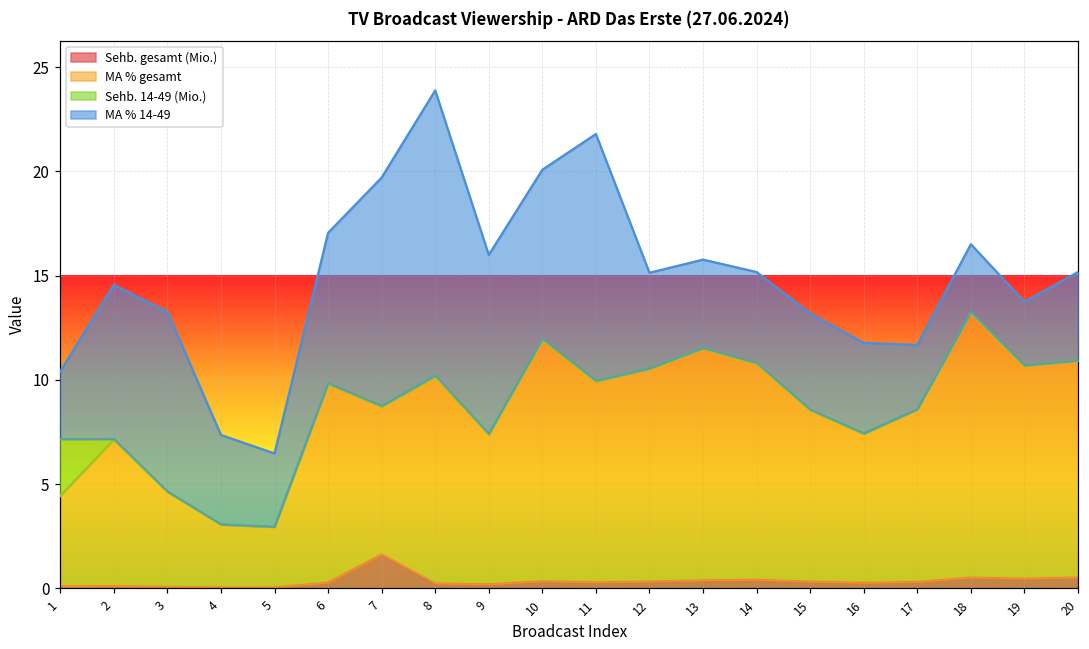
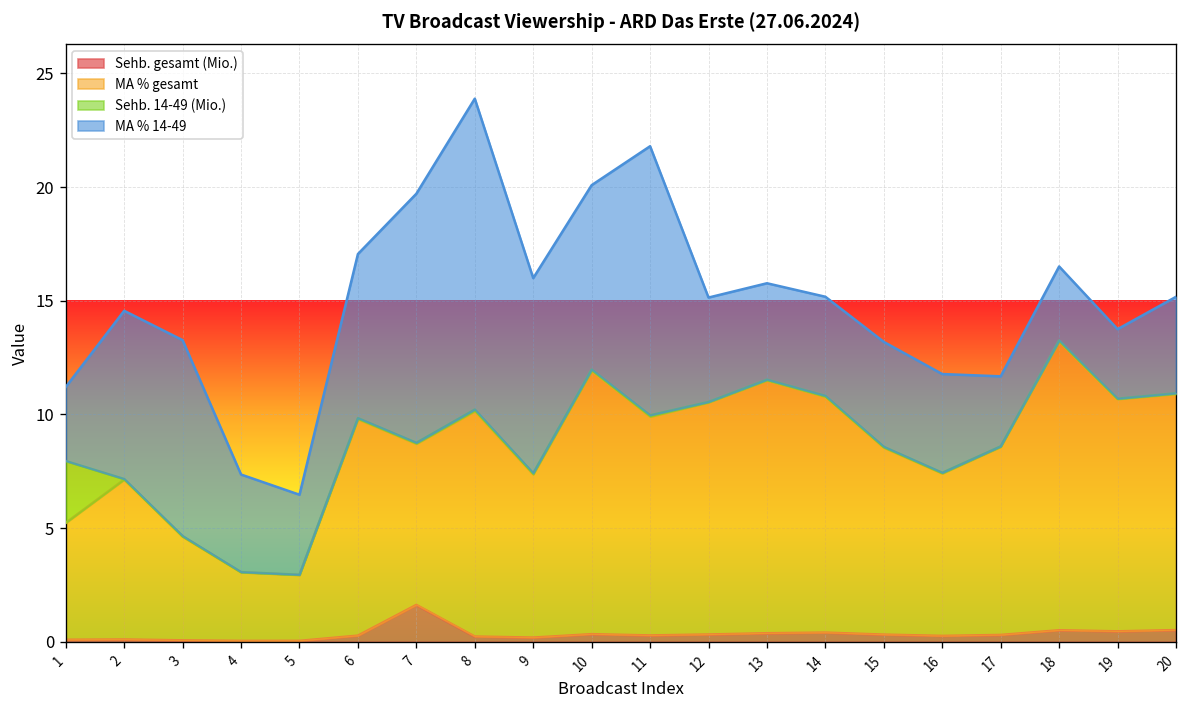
  {
    "Sehb. gesamt (Mio.)": {
      "1": 0.1,
      "2": 0.1,
      "3": 0.1,
      "4": 0.0,
      "5": 0.0,
      "6": 0.3,
      "7": 1.6,
      "8": 0.2,
      "9": 0.2,
      "10": 0.3,
      "11": 0.3,
      "12": 0.3,
      "13": 0.4,
      "14": 0.4,
      "15": 0.3,
      "16": 0.3,
      "17": 0.3,
      "18": 0.5,
      "19": 0.5,
      "20": 0.5
    },
    "MA % gesamt": {
-     "1": 4.3
+     "1": 5.1
    },
    "Sehb. 14-49 (Mio.)": {
      "1": 2.7
    },
    "MA % 14-49": {
      "1": 3.3,
      "2": 7.4,
      "3": 8.6,
      "4": 4.3,
      "5": 3.5,
      "6": 7.2,
      "7": 11.0,
      "8": 13.7,
      "9": 8.6,
      "10": 8.1,
      "11": 11.8,
      "12": 4.6,
      "13": 4.2,
      "14": 4.4,
      "15": 4.6,
      "16": 4.3,
      "17": 3.1,
      "18": 3.3,
      "19": 3.1,
      "20": 4.2
    }
  }
